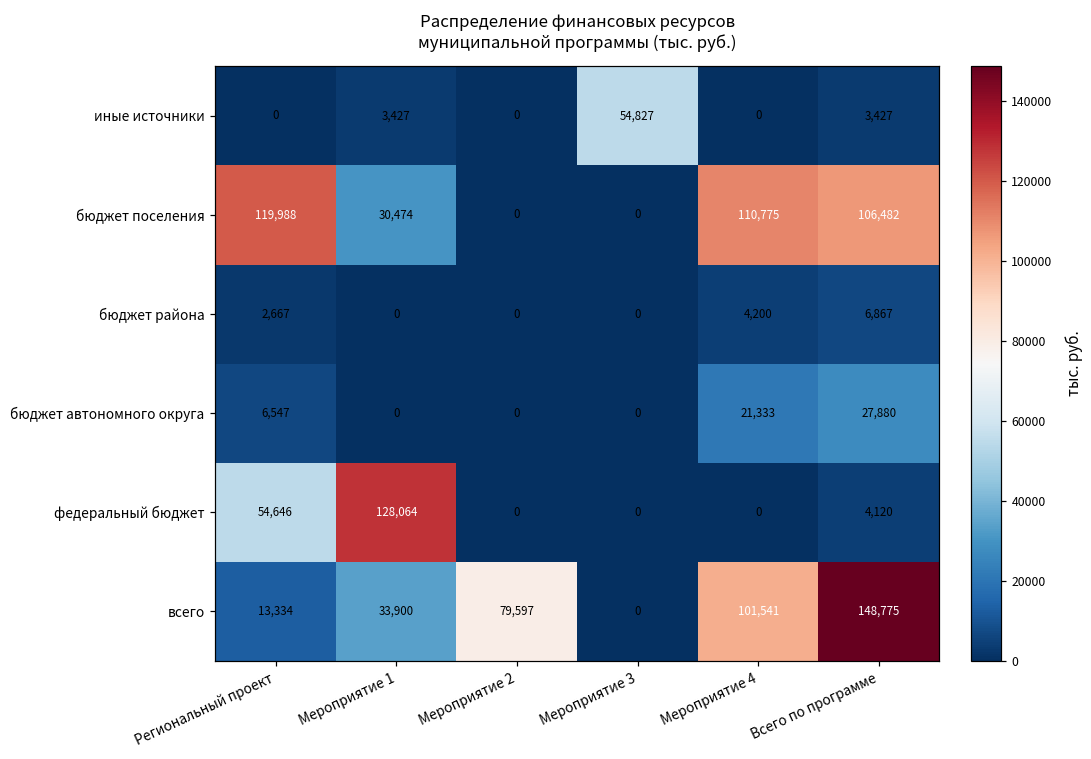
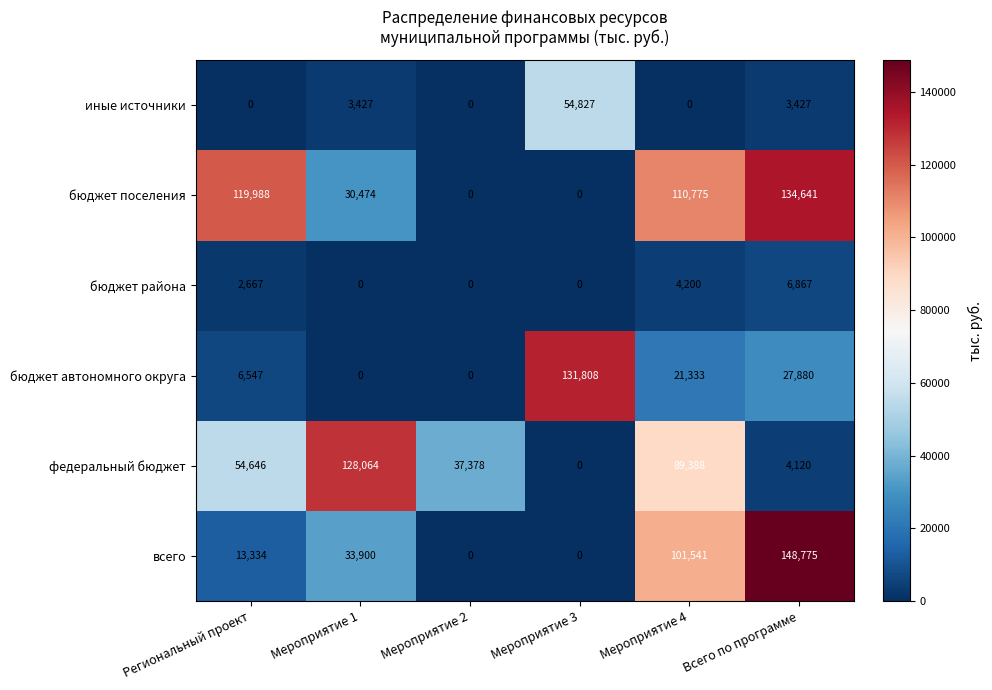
  {
    "иные источники": {
      "Региональный проект": "0",
      "Мероприятие 1": "3,427",
      "Мероприятие 2": "0",
      "Мероприятие 3": "54,827",
      "Мероприятие 4": "0",
      "Всего по программе": "3,427"
    },
    "бюджет поселения": {
      "Региональный проект": "119,988",
      "Мероприятие 1": "30,474",
      "Мероприятие 2": "0",
      "Мероприятие 3": "0",
      "Мероприятие 4": "110,775",
-     "Всего по программе": "106,482"
+     "Всего по программе": "134,641"
    },
    "бюджет района": {
      "Региональный проект": "2,667",
      "Мероприятие 1": "0",
      "Мероприятие 2": "0",
      "Мероприятие 3": "0",
      "Мероприятие 4": "4,200",
      "Всего по программе": "6,867"
    },
    "бюджет автономного округа": {
      "Региональный проект": "6,547",
      "Мероприятие 1": "0",
      "Мероприятие 2": "0",
-     "Мероприятие 3": "0",
+     "Мероприятие 3": "131,808",
      "Мероприятие 4": "21,333",
      "Всего по программе": "27,880"
    },
    "федеральный бюджет": {
      "Региональный проект": "54,646",
      "Мероприятие 1": "128,064",
-     "Мероприятие 2": "0",
+     "Мероприятие 2": "37,378",
      "Мероприятие 3": "0",
-     "Мероприятие 4": "0",
+     "Мероприятие 4": "89,388",
      "Всего по программе": "4,120"
    },
    "всего": {
      "Региональный проект": "13,334",
      "Мероприятие 1": "33,900",
-     "Мероприятие 2": "79,597",
+     "Мероприятие 2": "0",
      "Мероприятие 3": "0",
      "Мероприятие 4": "101,541",
      "Всего по программе": "148,775"
    }
  }
